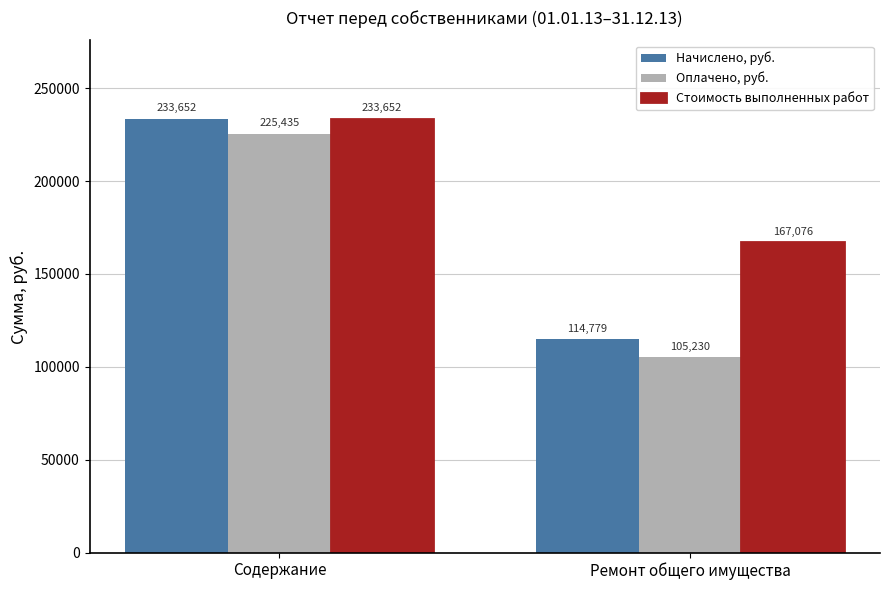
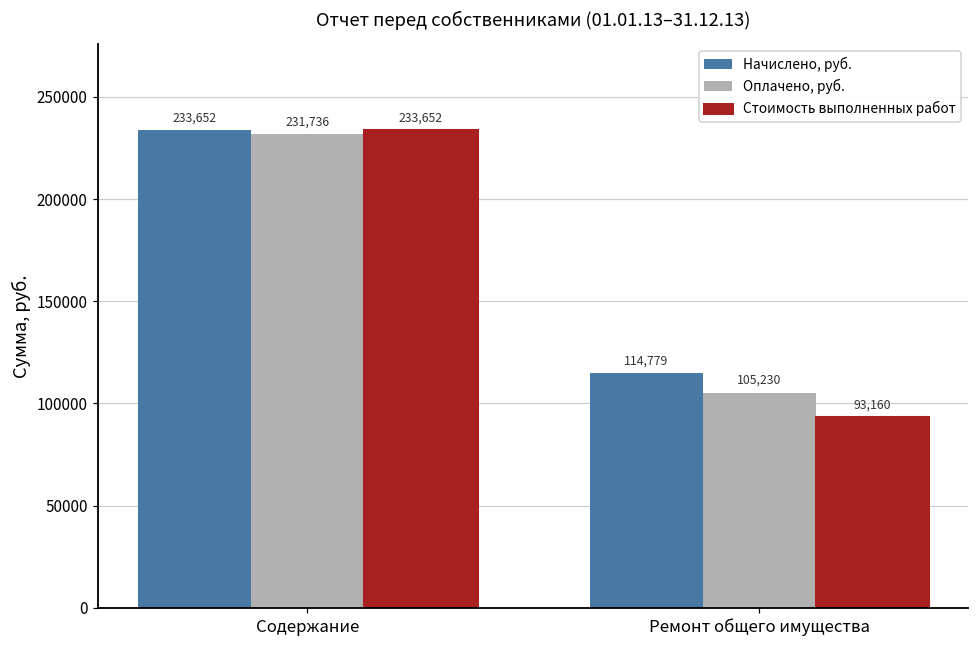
  {
    "Начислено, руб.": {
      "Содержание": "233,652",
      "Ремонт общего имущества": "114,779"
    },
    "Оплачено, руб.": {
-     "Содержание": "225,435",
+     "Содержание": "231,736",
      "Ремонт общего имущества": "105,230"
    },
    "Стоимость выполненных работ": {
      "Содержание": "233,652",
-     "Ремонт общего имущества": "167,076"
+     "Ремонт общего имущества": "93,160"
    }
  }
